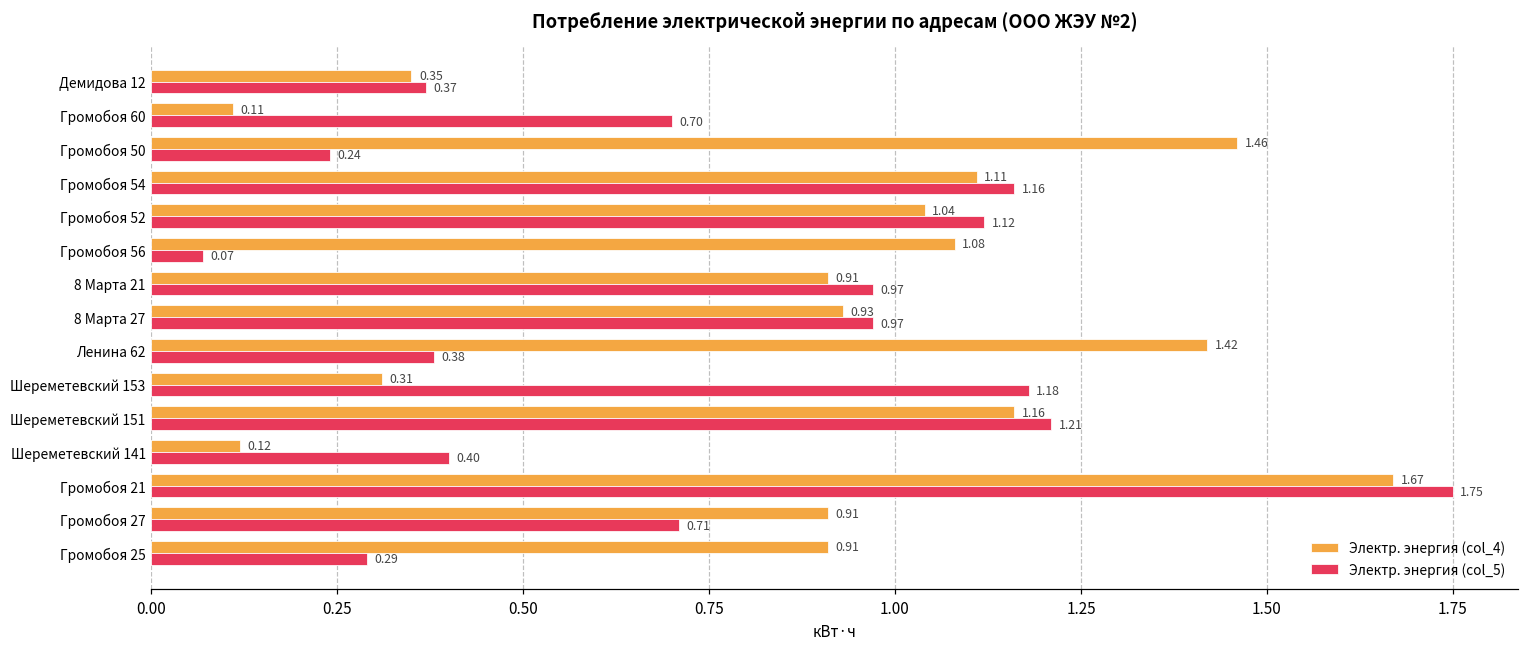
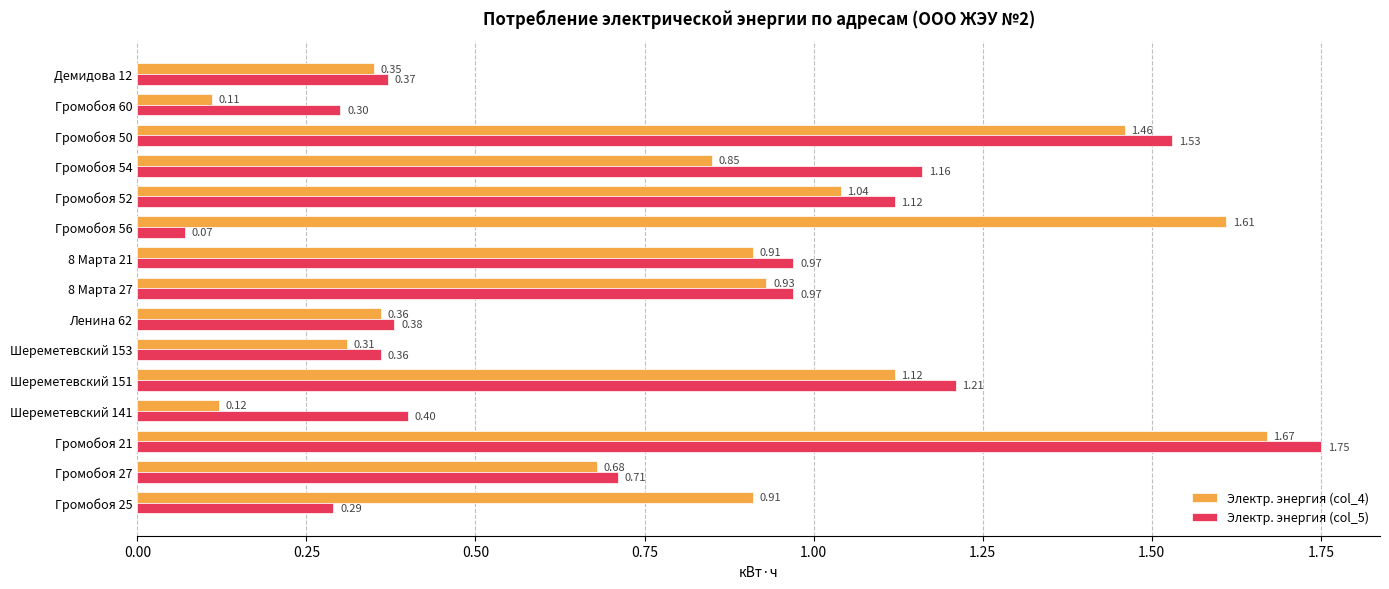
  {
    "Электр. энергия (col_4)": {
      "Демидова 12": 0.35,
      "Громобоя 60": 0.11,
      "Громобоя 50": 1.46,
-     "Громобоя 54": 1.11,
+     "Громобоя 54": 0.85,
      "Громобоя 52": 1.04,
-     "Громобоя 56": 1.08,
+     "Громобоя 56": 1.61,
      "8 Марта 21": 0.91,
      "8 Марта 27": 0.93,
-     "Ленина 62": 1.42,
+     "Ленина 62": 0.36,
      "Шереметевский 153": 0.31,
-     "Шереметевский 151": 1.16,
+     "Шереметевский 151": 1.12,
      "Шереметевский 141": 0.12,
      "Громобоя 21": 1.67,
-     "Громобоя 27": 0.91,
+     "Громобоя 27": 0.68,
      "Громобоя 25": 0.91
    },
    "Электр. энергия (col_5)": {
      "Демидова 12": 0.37,
-     "Громобоя 60": 0.70,
-     "Громобоя 50": 0.24,
+     "Громобоя 60": 0.30,
+     "Громобоя 50": 1.53,
      "Громобоя 54": 1.16,
      "Громобоя 52": 1.12,
      "Громобоя 56": 0.07,
      "8 Марта 21": 0.97,
      "8 Марта 27": 0.97,
      "Ленина 62": 0.38,
-     "Шереметевский 153": 1.18,
+     "Шереметевский 153": 0.36,
      "Шереметевский 151": 1.21,
      "Шереметевский 141": 0.40,
      "Громобоя 21": 1.75,
      "Громобоя 27": 0.71,
      "Громобоя 25": 0.29
    }
  }
